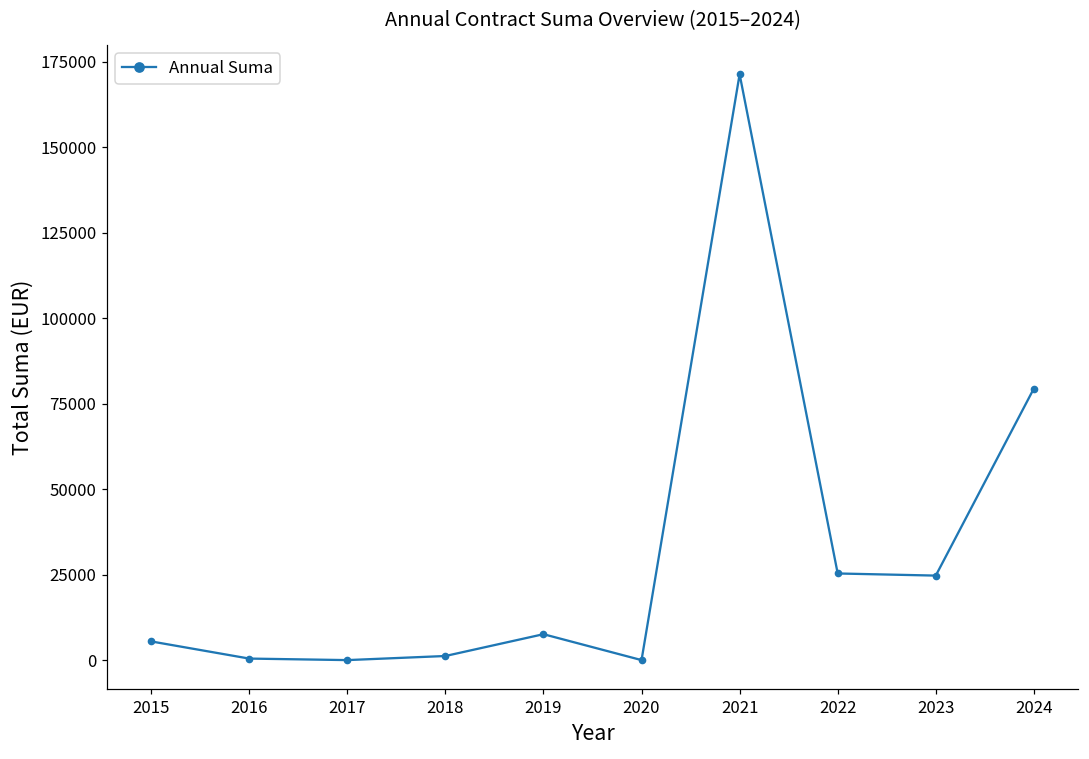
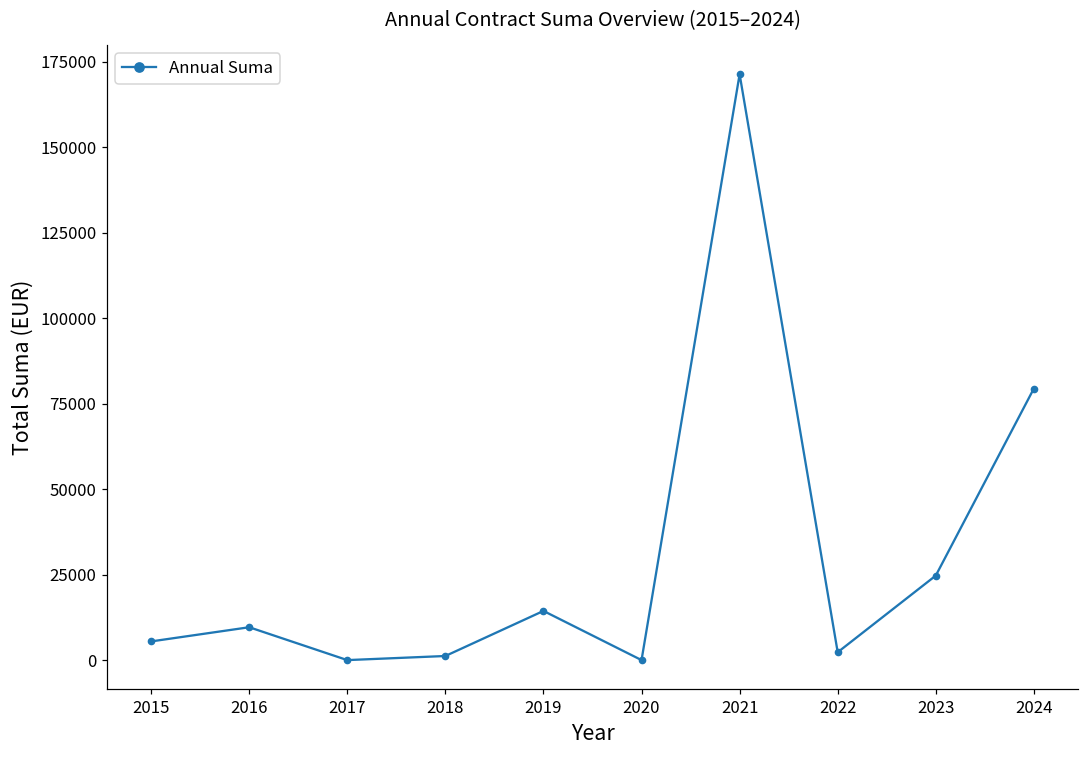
  {
    "2015": 5000,
-   "2016": 0,
+   "2016": 10000,
    "2017": 0,
    "2018": 1000,
-   "2019": 8000,
+   "2019": 14000,
    "2020": 0,
    "2021": 171000,
-   "2022": 25000,
+   "2022": 2000,
    "2023": 25000,
    "2024": 79000
  }
